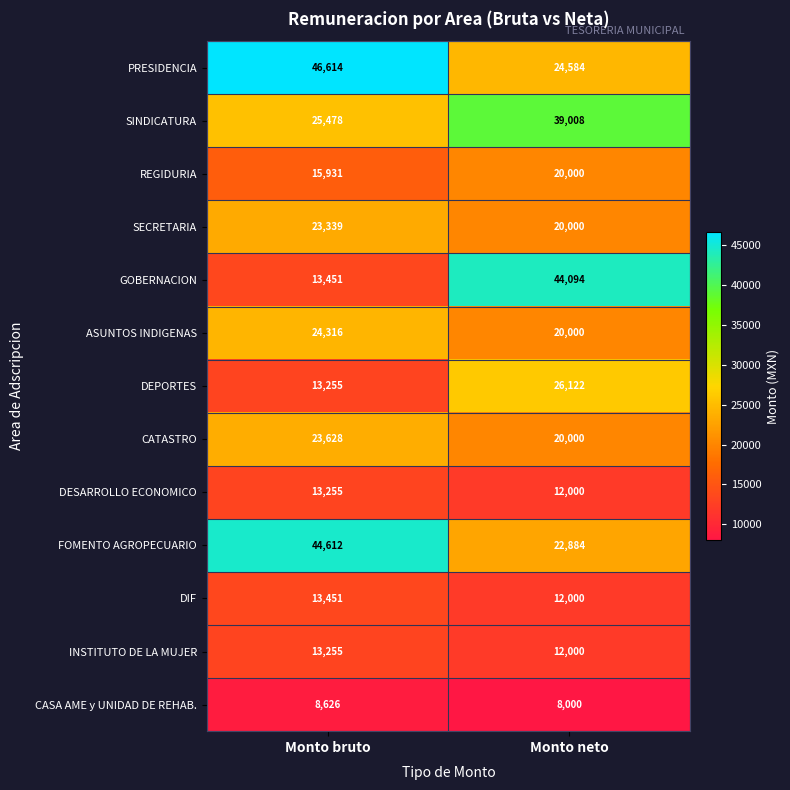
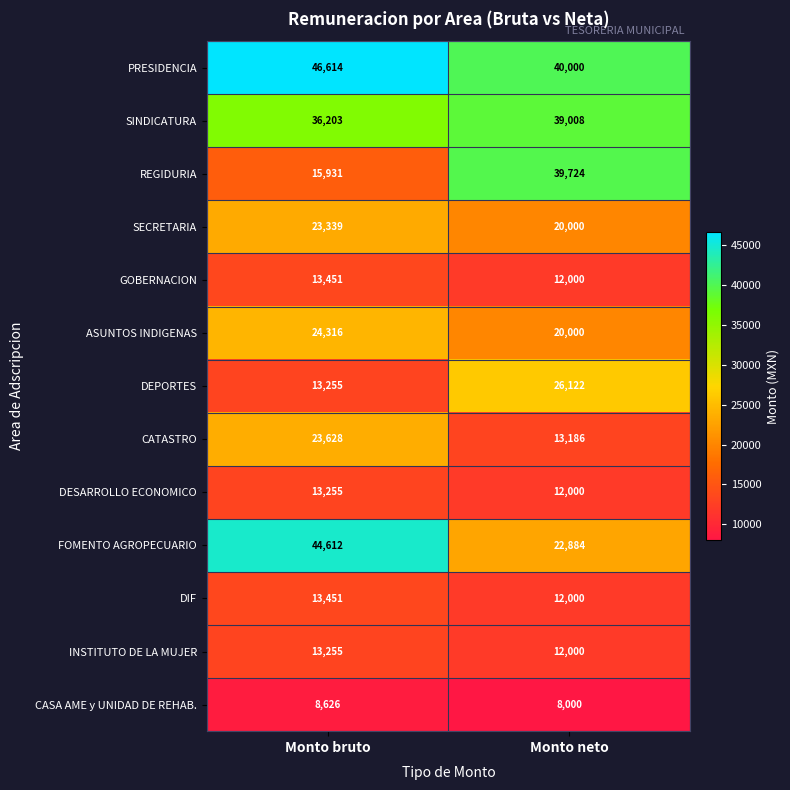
  {
    "PRESIDENCIA": {
      "Monto bruto": "46,614",
-     "Monto neto": "24,584"
+     "Monto neto": "40,000"
    },
    "SINDICATURA": {
-     "Monto bruto": "25,478",
+     "Monto bruto": "36,203",
      "Monto neto": "39,008"
    },
    "REGIDURIA": {
      "Monto bruto": "15,931",
-     "Monto neto": "20,000"
+     "Monto neto": "39,724"
    },
    "SECRETARIA": {
      "Monto bruto": "23,339",
      "Monto neto": "20,000"
    },
    "GOBERNACION": {
      "Monto bruto": "13,451",
-     "Monto neto": "44,094"
+     "Monto neto": "12,000"
    },
    "ASUNTOS INDIGENAS": {
      "Monto bruto": "24,316",
      "Monto neto": "20,000"
    },
    "DEPORTES": {
      "Monto bruto": "13,255",
      "Monto neto": "26,122"
    },
    "CATASTRO": {
      "Monto bruto": "23,628",
-     "Monto neto": "20,000"
+     "Monto neto": "13,186"
    },
    "DESARROLLO ECONOMICO": {
      "Monto bruto": "13,255",
      "Monto neto": "12,000"
    },
    "FOMENTO AGROPECUARIO": {
      "Monto bruto": "44,612",
      "Monto neto": "22,884"
    },
    "DIF": {
      "Monto bruto": "13,451",
      "Monto neto": "12,000"
    },
    "INSTITUTO DE LA MUJER": {
      "Monto bruto": "13,255",
      "Monto neto": "12,000"
    },
    "CASA AME y UNIDAD DE REHAB.": {
      "Monto bruto": "8,626",
      "Monto neto": "8,000"
    }
  }
